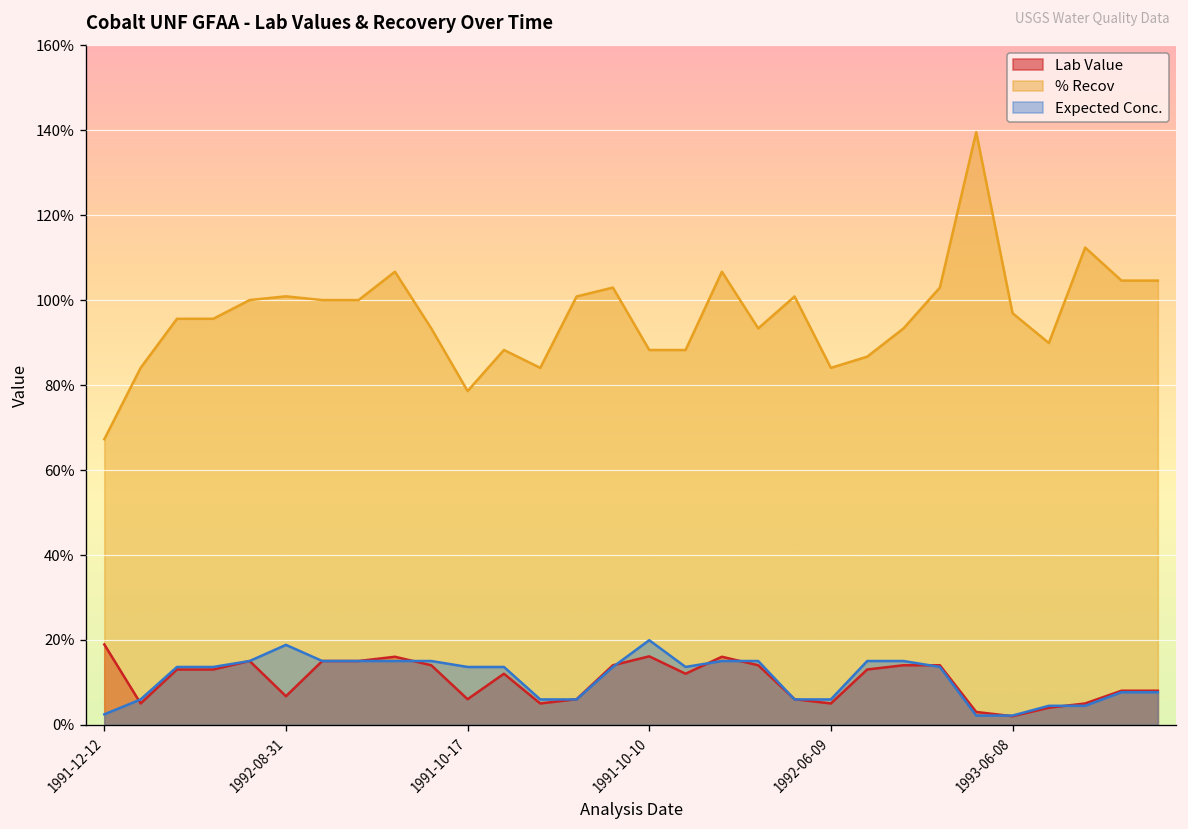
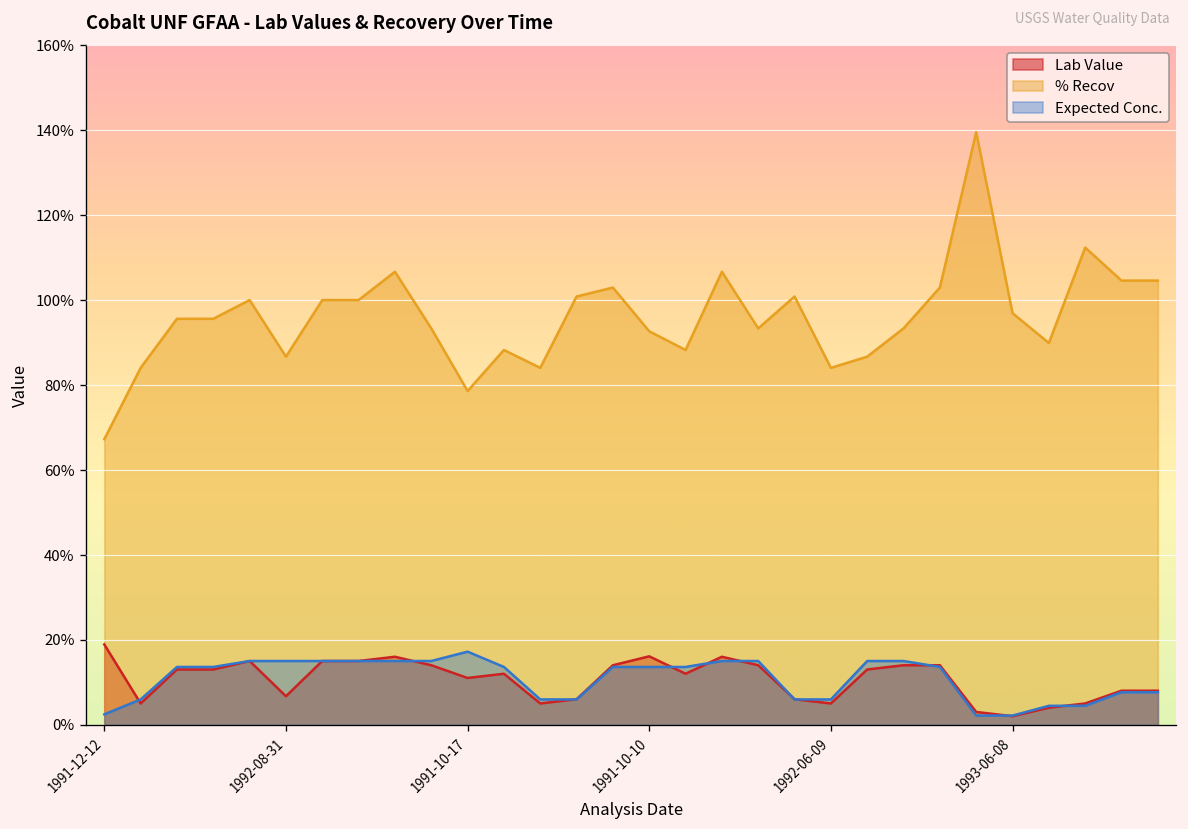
  {
    "Lab Value": {
      "1991-12-12": "19%",
      "1992-08-31": "7%",
-     "1991-10-17": "6%",
+     "1991-10-17": "11%",
      "1991-10-10": "16%",
      "1992-06-09": "5%"
    },
    "% Recov": {
      "1991-12-12": "67%",
-     "1992-08-31": "101%",
+     "1992-08-31": "87%",
      "1991-10-17": "79%",
-     "1991-10-10": "88%",
+     "1991-10-10": "93%",
      "1992-06-09": "84%",
      "1993-06-08": "97%"
    },
    "Expected Conc.": {
      "1991-12-12": "2%",
-     "1992-08-31": "19%",
-     "1991-10-17": "14%",
-     "1991-10-10": "20%",
+     "1992-08-31": "15%",
+     "1991-10-17": "17%",
+     "1991-10-10": "14%",
      "1992-06-09": "6%"
    }
  }
